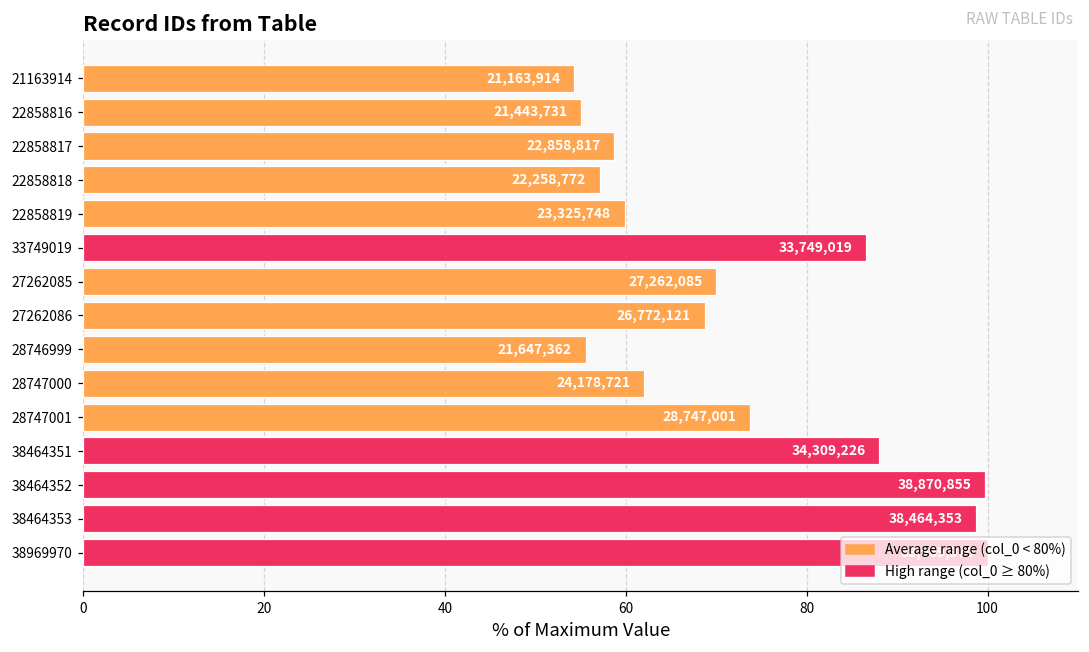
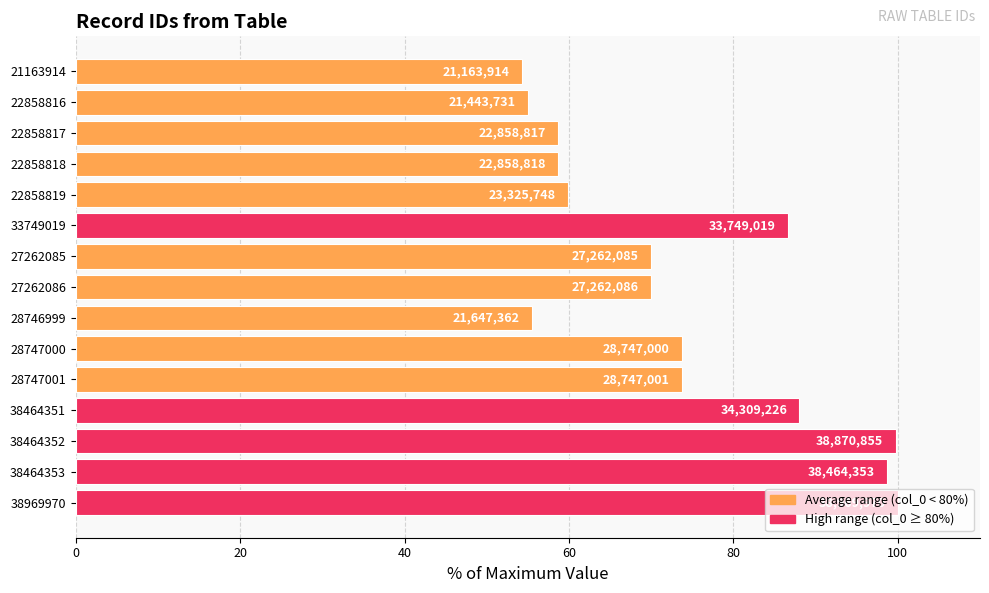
  {
-   "22858818": "22,258,772",
-   "27262086": "26,772,121",
-   "28747000": "24,178,721"
+   "22858818": "22,858,818",
+   "27262086": "27,262,086",
+   "28747000": "28,747,000"
  }
